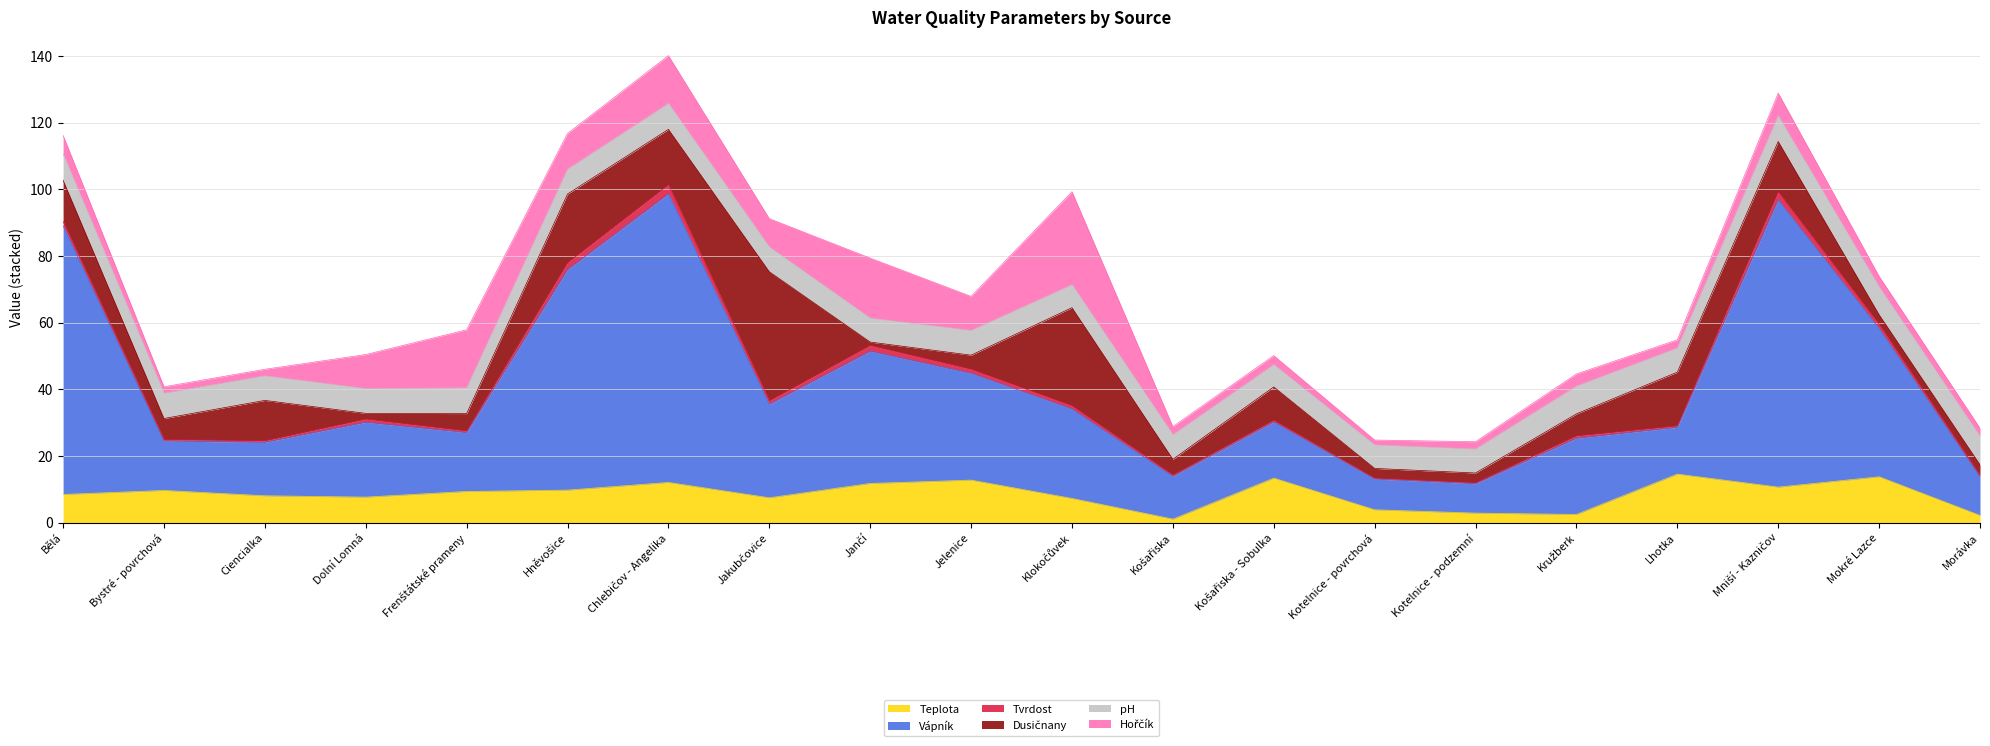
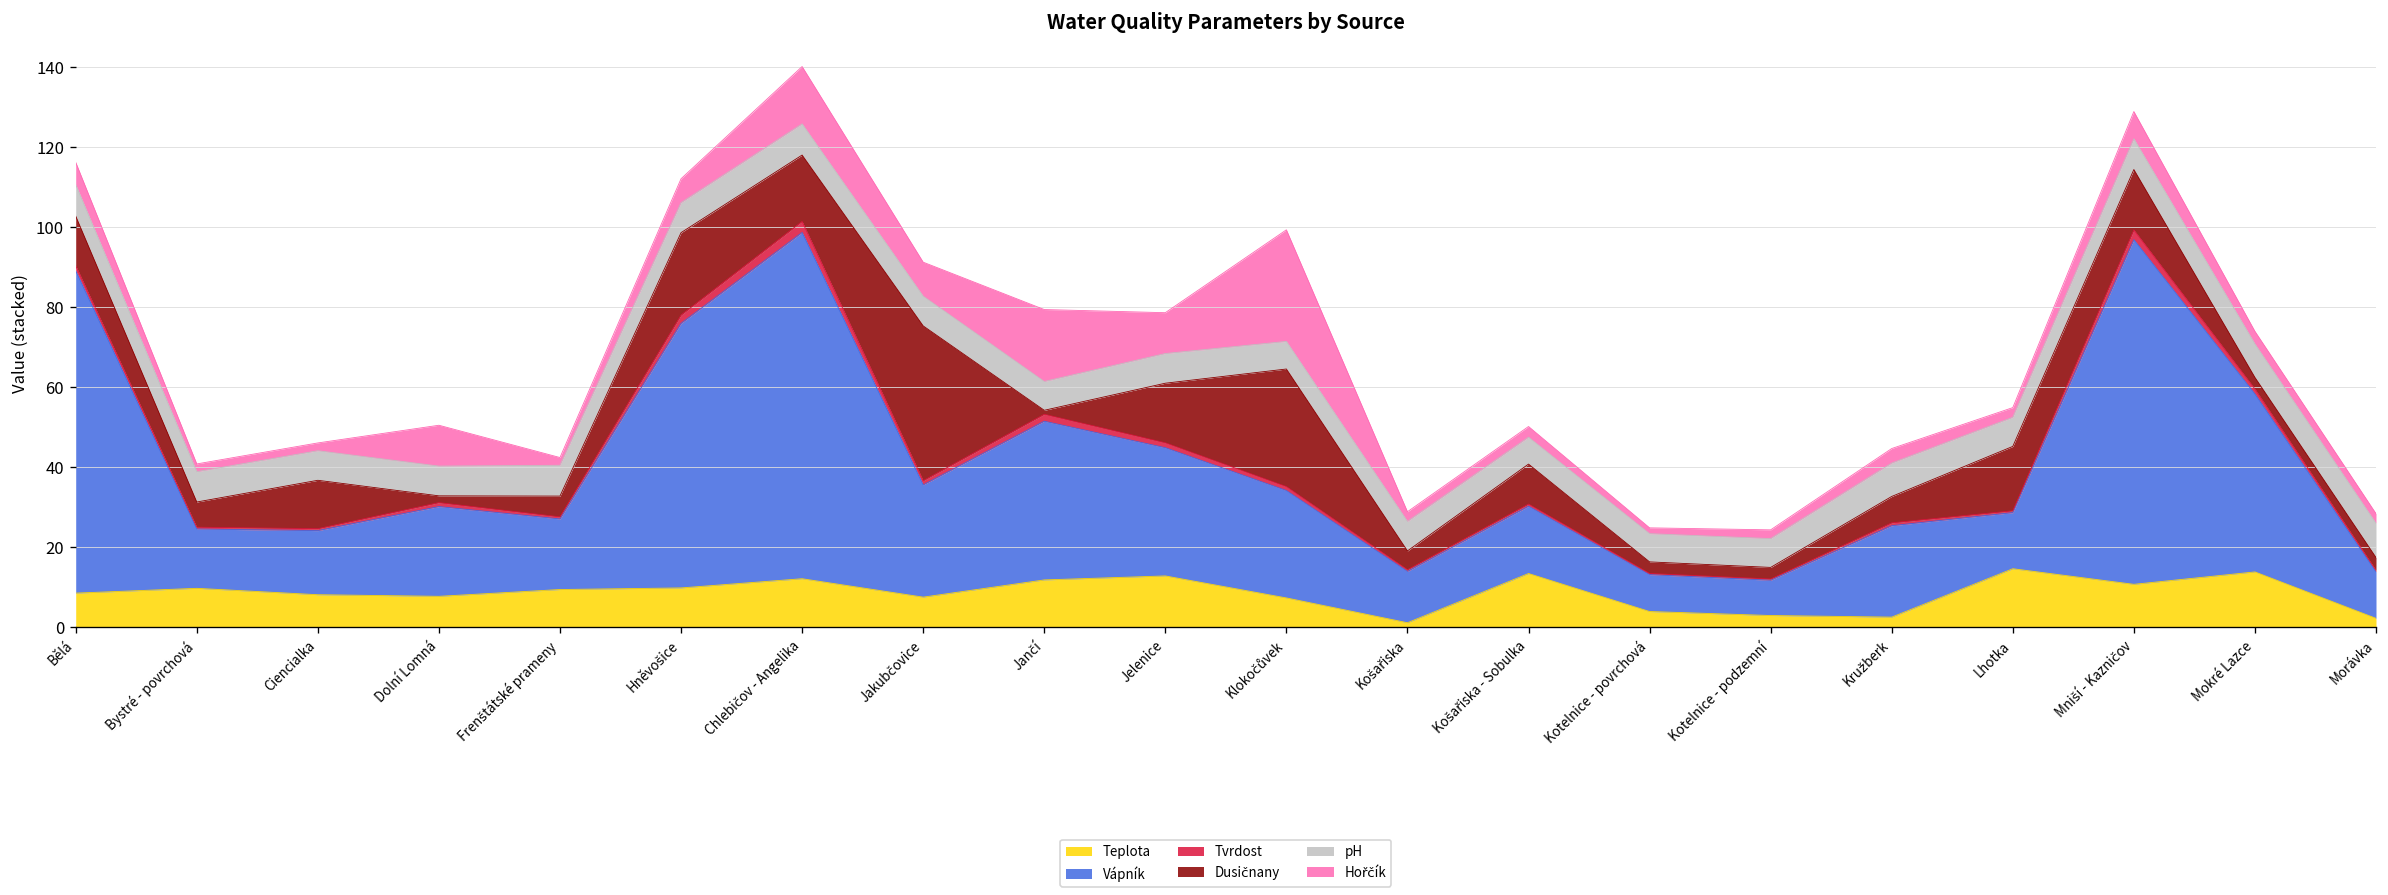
  {
    "Teplota": {
      "Bělá": 9,
      "Bystré - povrchová": 10,
      "Ciencialka": 8,
      "Dolní Lomná": 8,
      "Frenštátské prameny": 9,
      "Hněvošice": 10,
      "Chlebičov - Angelika": 12,
      "Jakubčovice": 8,
      "Jančí": 12,
      "Jelenice": 13,
      "Klokočůvek": 7,
      "Košařiska": 1,
      "Košařiska - Sobulka": 13,
      "Kotelnice - povrchová": 4,
      "Kotelnice - podzemní": 3,
      "Kružberk": 3,
      "Lhotka": 15,
      "Mniší - Kazničov": 11,
      "Mokré Lazce": 14,
      "Morávka": 2
    },
    "Vápník": {
      "Bělá": 81,
      "Dolní Lomná": 22,
      "Hněvošice": 66,
      "Chlebičov - Angelika": 87,
      "Jakubčovice": 28,
      "Jančí": 40,
      "Jelenice": 32,
      "Klokočůvek": 27,
      "Mniší - Kazničov": 86,
      "Mokré Lazce": 44
    },
    "Tvrdost": {
      "Bělá": 1,
      "Dolní Lomná": 1,
      "Hněvošice": 2,
      "Chlebičov - Angelika": 3,
      "Jakubčovice": 1,
      "Jančí": 2,
      "Jelenice": 1,
      "Klokočůvek": 1,
      "Mniší - Kazničov": 2,
      "Mokré Lazce": 1
    },
    "Dusičnany": {
      "Bělá": 12,
      "Bystré - povrchová": 6,
      "Ciencialka": 12,
      "Dolní Lomná": 2,
      "Frenštátské prameny": 5,
      "Hněvošice": 21,
      "Chlebičov - Angelika": 17,
      "Jakubčovice": 39,
      "Jančí": 1,
-     "Jelenice": 4,
+     "Jelenice": 15,
      "Klokočůvek": 29,
      "Košařiska": 5,
      "Košařiska - Sobulka": 10,
      "Kotelnice - povrchová": 3,
      "Kotelnice - podzemní": 3,
      "Kružberk": 7,
      "Lhotka": 16,
      "Mniší - Kazničov": 15,
      "Mokré Lazce": 3,
      "Morávka": 3
    },
    "pH": {
      "Bělá": 8,
      "Bystré - povrchová": 8,
      "Ciencialka": 7,
      "Dolní Lomná": 7,
      "Frenštátské prameny": 8,
      "Hněvošice": 7,
      "Chlebičov - Angelika": 8,
      "Jakubčovice": 7,
      "Jančí": 7,
      "Jelenice": 7,
      "Klokočůvek": 7,
      "Košařiska": 7,
      "Košařiska - Sobulka": 7,
      "Kotelnice - povrchová": 7,
      "Kotelnice - podzemní": 7,
      "Kružberk": 8,
      "Lhotka": 7,
      "Mniší - Kazničov": 8,
      "Mokré Lazce": 8,
      "Morávka": 9
    },
    "Hořčík": {
      "Bělá": 6,
      "Bystré - povrchová": 2,
      "Ciencialka": 2,
      "Dolní Lomná": 10,
-     "Frenštátské prameny": 17,
-     "Hněvošice": 11,
+     "Frenštátské prameny": 2,
+     "Hněvošice": 6,
      "Chlebičov - Angelika": 14,
      "Jakubčovice": 9,
      "Jančí": 18,
      "Jelenice": 10,
      "Klokočůvek": 28,
      "Košařiska": 2,
      "Košařiska - Sobulka": 3,
      "Kotelnice - povrchová": 1,
      "Kotelnice - podzemní": 2,
      "Kružberk": 4,
      "Lhotka": 2,
      "Mniší - Kazničov": 7,
      "Mokré Lazce": 3,
      "Morávka": 2
    }
  }
